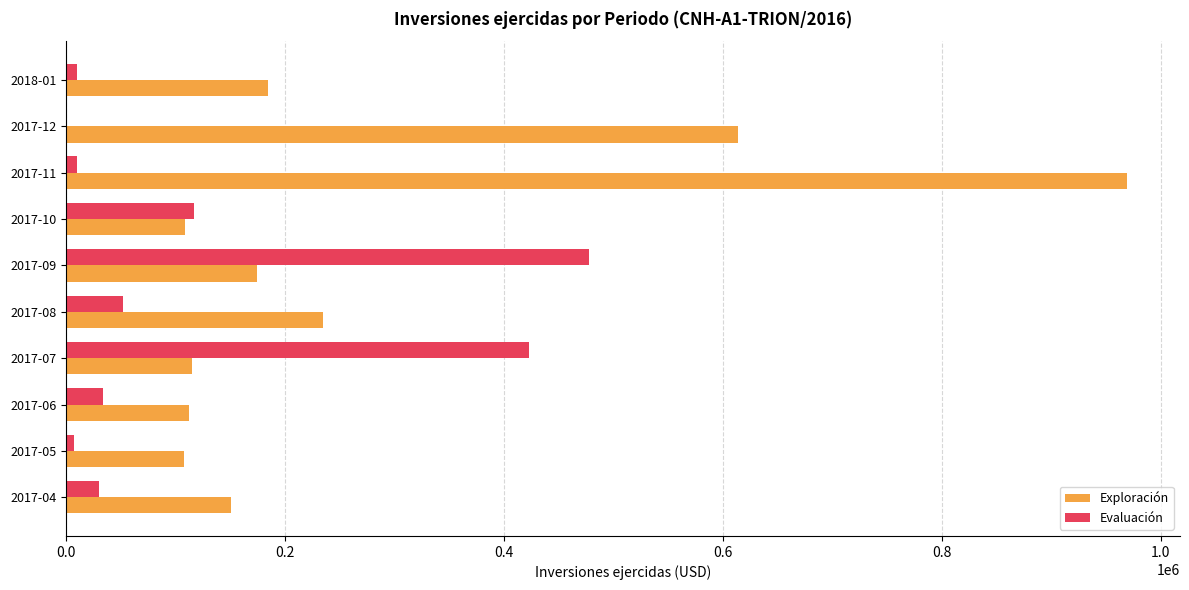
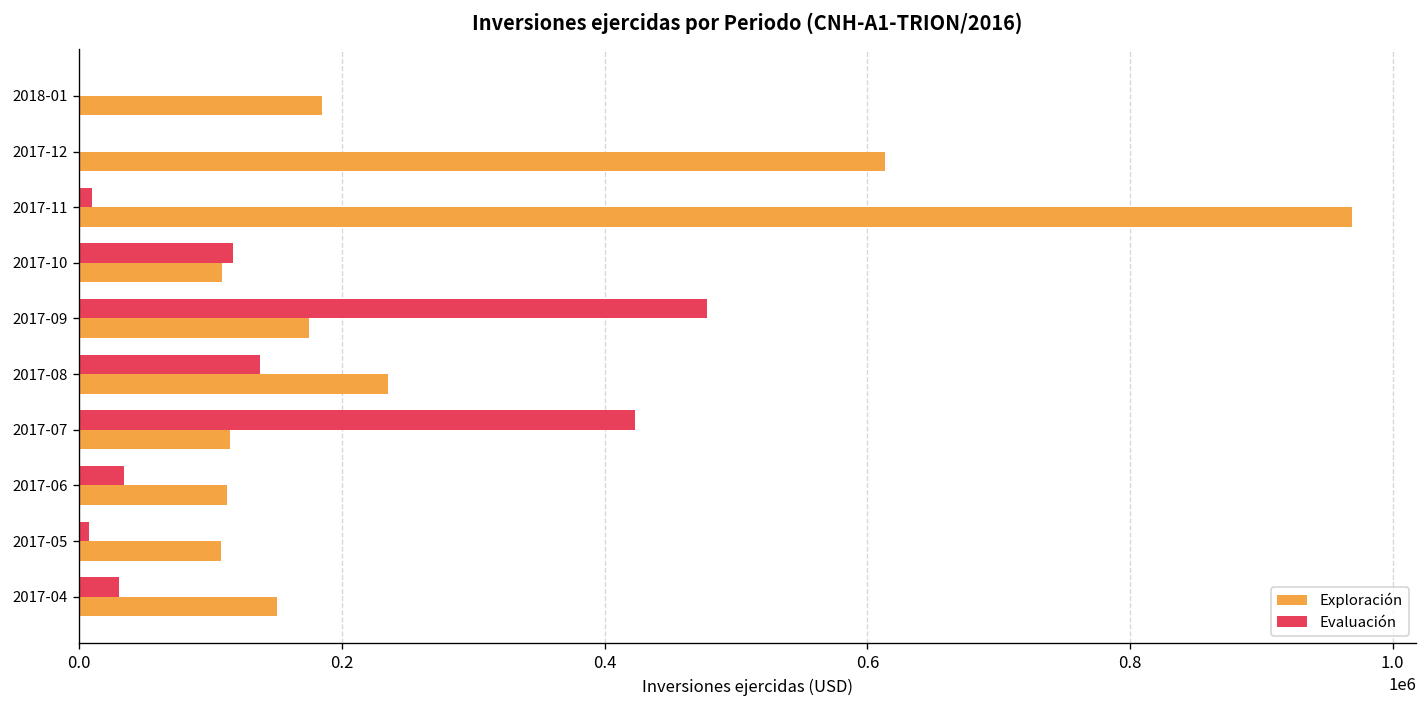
  {
    "Exploración": {
      "2018-01": 185000,
      "2017-12": 614000,
      "2017-11": 969000,
      "2017-10": 109000,
      "2017-09": 175000,
      "2017-08": 235000,
      "2017-07": 115000,
      "2017-06": 113000,
      "2017-05": 108000,
      "2017-04": 151000
    },
    "Evaluación": {
-     "2018-01": 10000,
+     "2018-01": 0,
      "2017-12": 0,
      "2017-11": 10000,
      "2017-10": 117000,
      "2017-09": 478000,
-     "2017-08": 52000,
+     "2017-08": 138000,
      "2017-07": 423000,
      "2017-06": 34000,
      "2017-05": 8000,
      "2017-04": 30000
    }
  }
